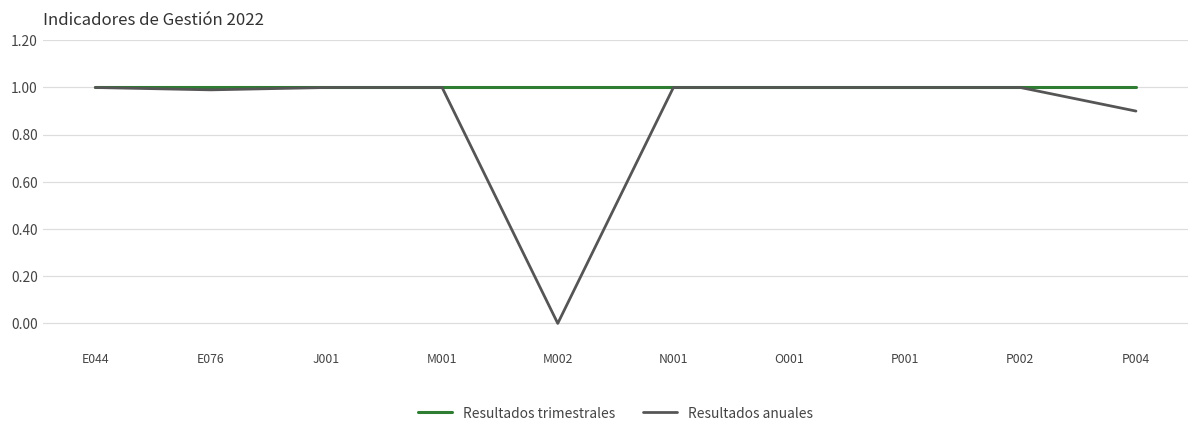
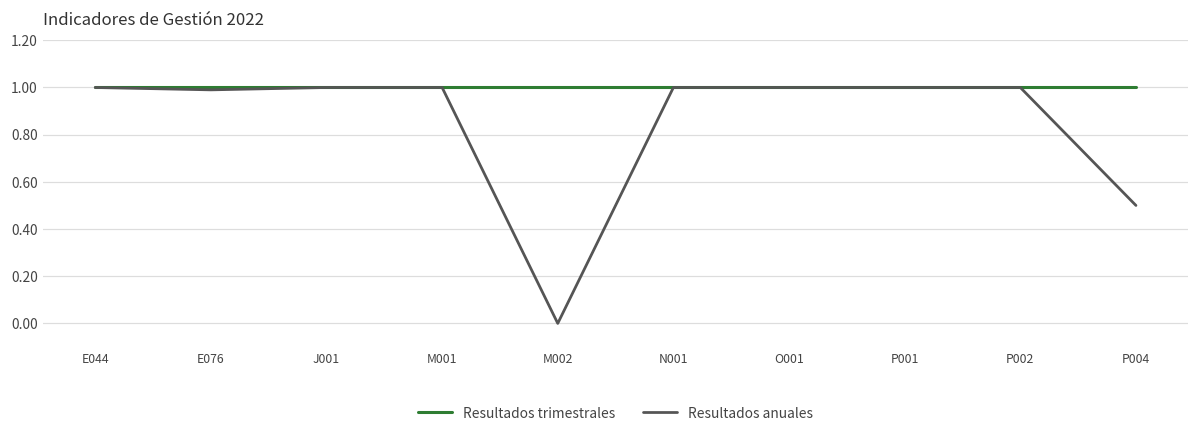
  {
    "Resultados trimestrales": {
      "M002": 1.0,
      "P004": 1.0
    },
    "Resultados anuales": {
      "M002": 0.0,
-     "P004": 0.9
+     "P004": 0.5
    }
  }
